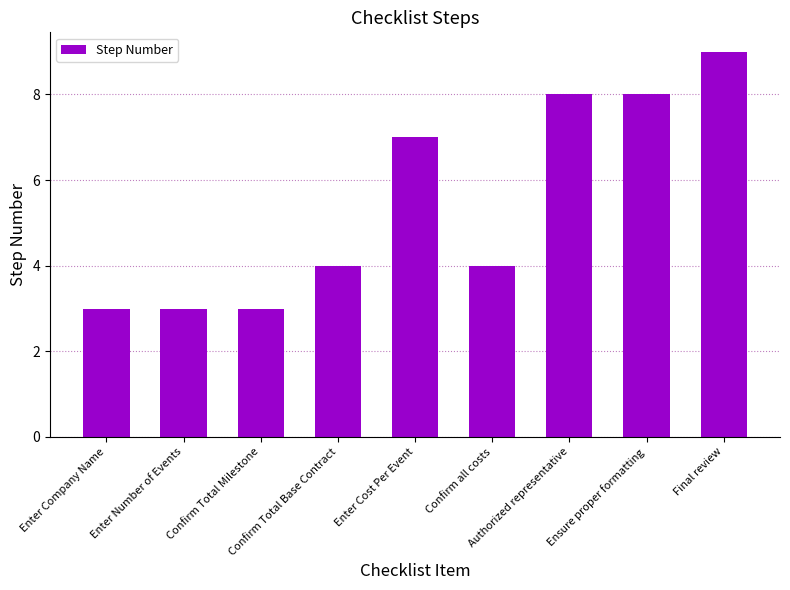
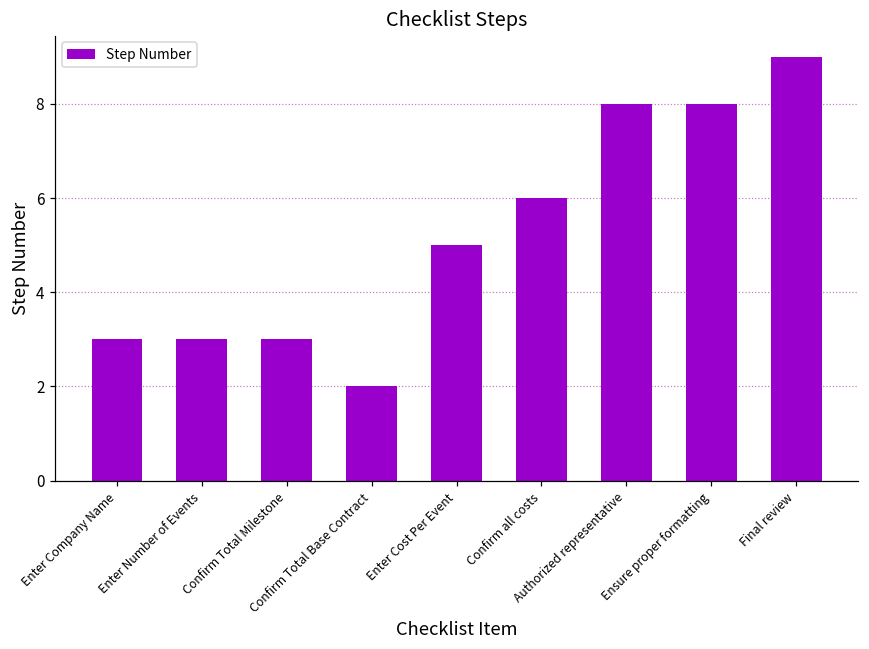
  {
    "Enter Company Name": 3,
    "Enter Number of Events": 3,
    "Confirm Total Milestone": 3,
-   "Confirm Total Base Contract": 4,
-   "Enter Cost Per Event": 7,
-   "Confirm all costs": 4,
+   "Confirm Total Base Contract": 2,
+   "Enter Cost Per Event": 5,
+   "Confirm all costs": 6,
    "Authorized representative": 8,
    "Ensure proper formatting": 8,
    "Final review": 9
  }
